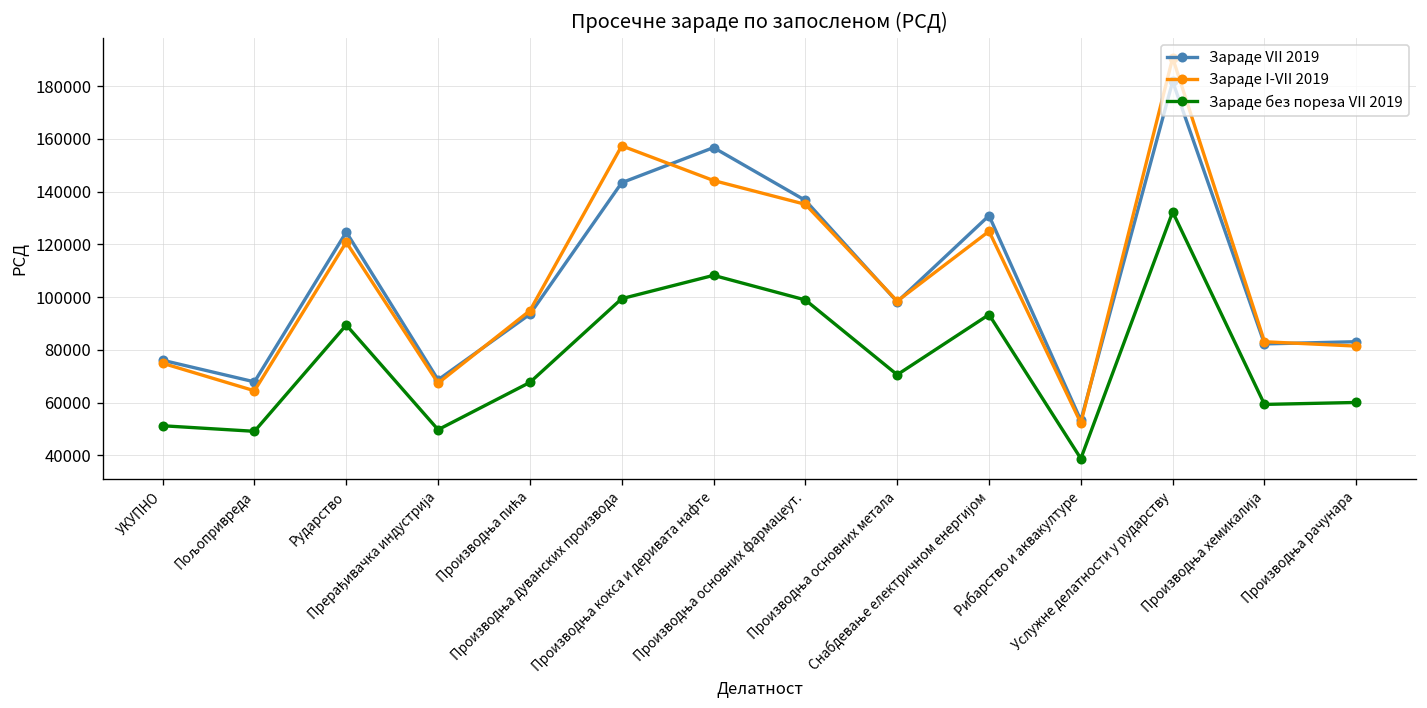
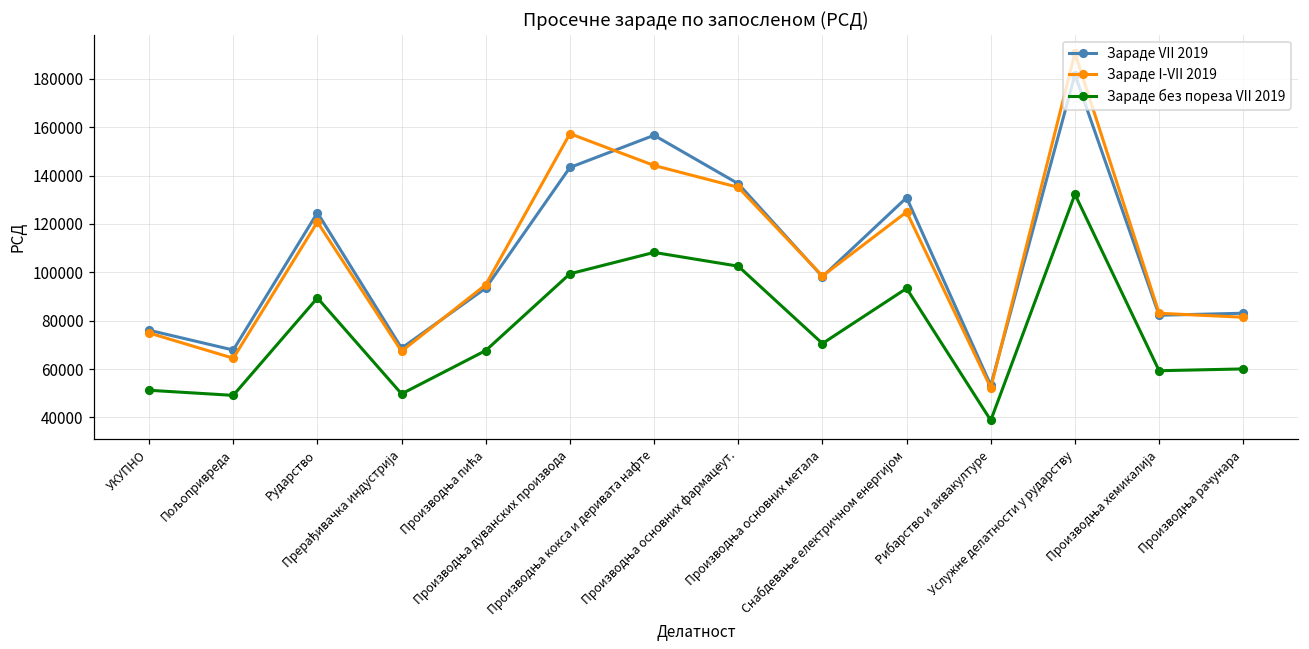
  {
    "Зараде VII 2019": {
      "Пољопривреда": 68000,
      "Рударство": 125000,
      "Прерађивачка индустрија": 69000,
      "Производња пића": 94000,
      "Производња дуванских производа": 143000,
      "Производња кокса и деривата нафте": 157000,
      "Производња основних фармацеут.": 137000,
      "Снабдевање електричном енергијом": 131000,
      "Производња рачунара": 83000
    },
    "Зараде I-VII 2019": {
      "Пољопривреда": 64000,
      "Рударство": 121000,
      "Прерађивачка индустрија": 67000,
      "Производња пића": 95000,
      "Производња дуванских производа": 157000,
      "Производња кокса и деривата нафте": 144000,
      "Производња основних фармацеут.": 135000,
      "Снабдевање електричном енергијом": 125000,
      "Производња рачунара": 81000
    },
    "Зараде без пореза VII 2019": {
      "УКУПНО": 51000,
      "Пољопривреда": 49000,
      "Рударство": 89000,
      "Прерађивачка индустрија": 50000,
      "Производња пића": 68000,
      "Производња дуванских производа": 99000,
      "Производња кокса и деривата нафте": 108000,
-     "Производња основних фармацеут.": 99000,
+     "Производња основних фармацеут.": 103000,
      "Производња основних метала": 71000,
      "Снабдевање електричном енергијом": 93000,
      "Рибарство и аквакултуре": 39000,
      "Услужне делатности у рударству": 132000,
      "Производња хемикалија": 59000,
      "Производња рачунара": 60000
    }
  }
